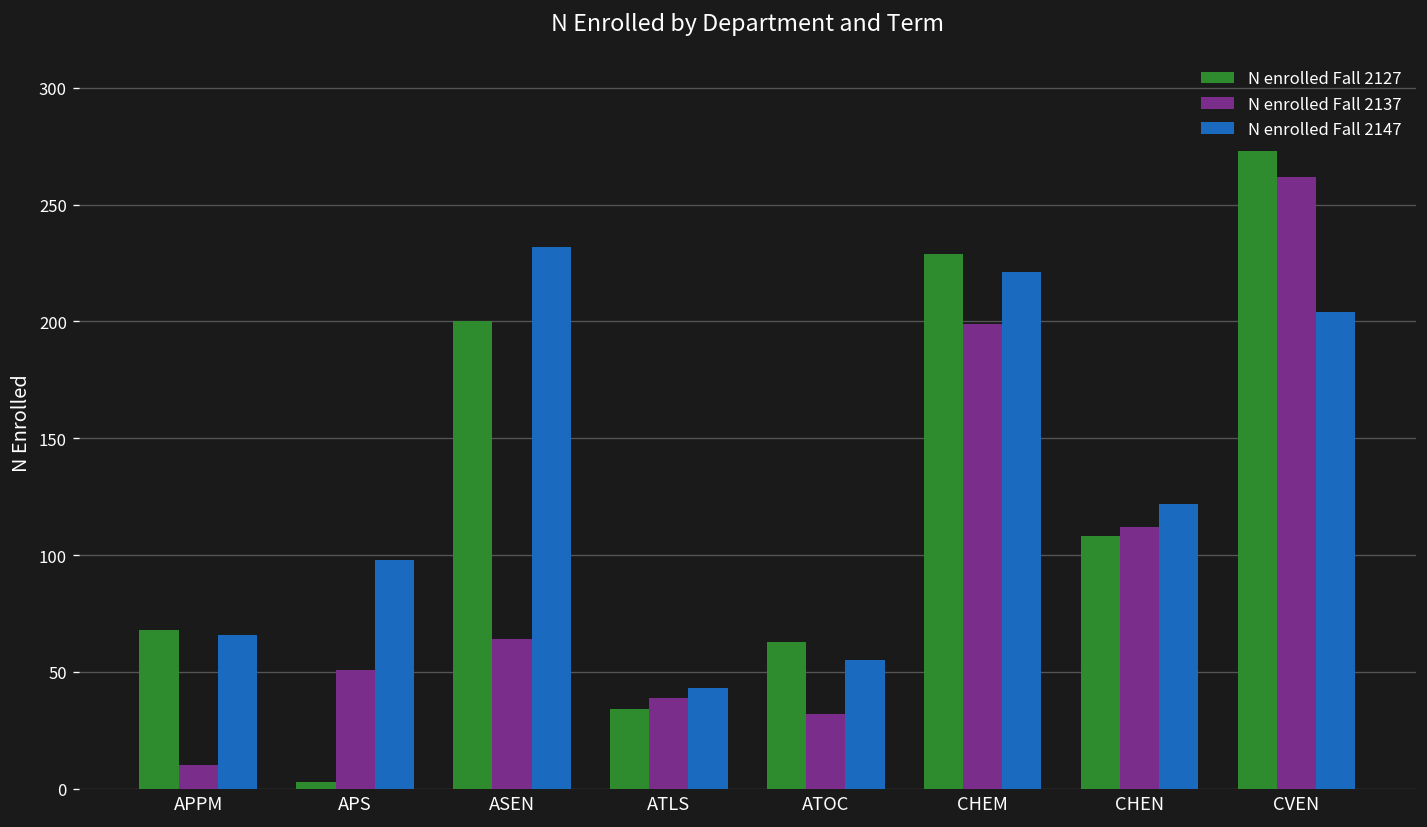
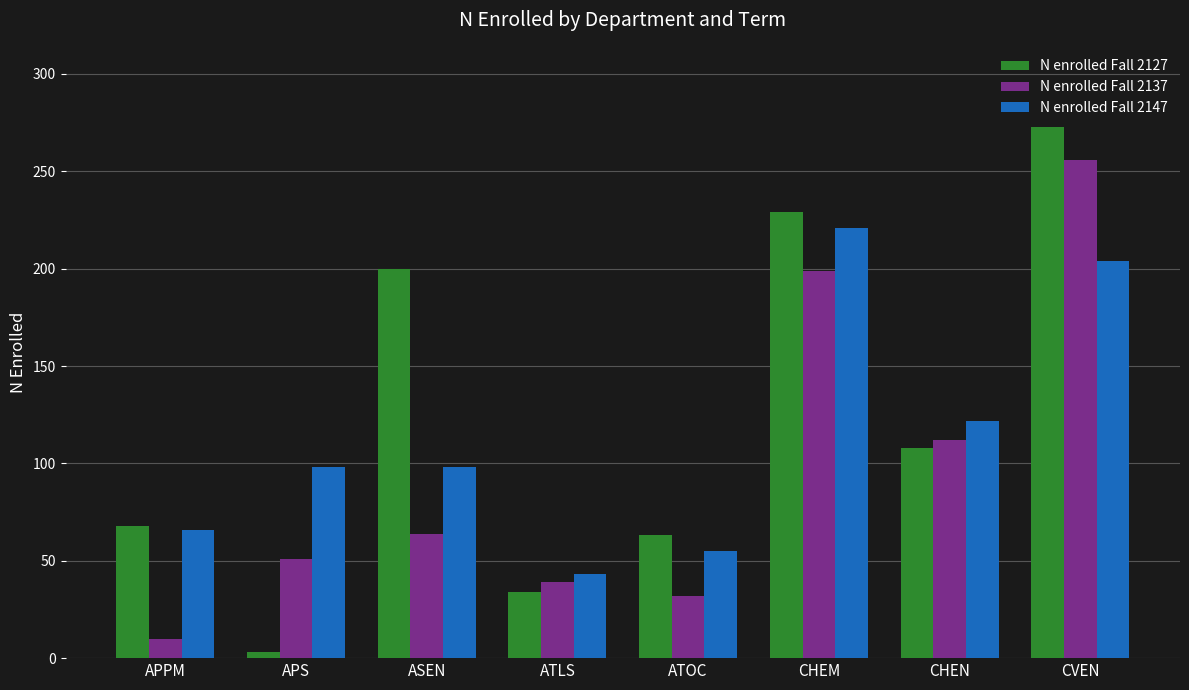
  {
    "N enrolled Fall 2127": {
      "APPM": 68,
      "APS": 3,
      "ASEN": 200,
      "ATLS": 34,
      "ATOC": 63,
      "CHEM": 229,
      "CHEN": 108,
      "CVEN": 273
    },
    "N enrolled Fall 2137": {
      "APPM": 10,
      "APS": 51,
      "ASEN": 64,
      "ATLS": 39,
      "ATOC": 32,
      "CHEM": 199,
      "CHEN": 112,
-     "CVEN": 262
+     "CVEN": 256
    },
    "N enrolled Fall 2147": {
      "APPM": 66,
      "APS": 98,
-     "ASEN": 232,
+     "ASEN": 98,
      "ATLS": 43,
      "ATOC": 55,
      "CHEM": 221,
      "CHEN": 122,
      "CVEN": 204
    }
  }
